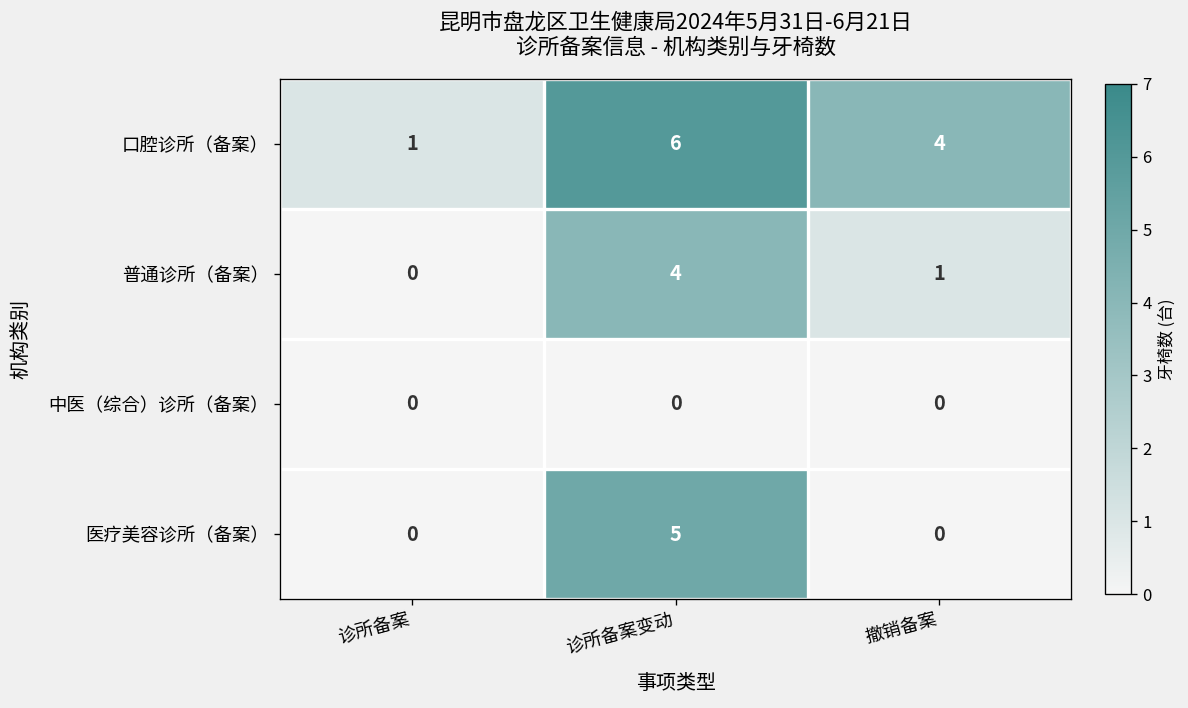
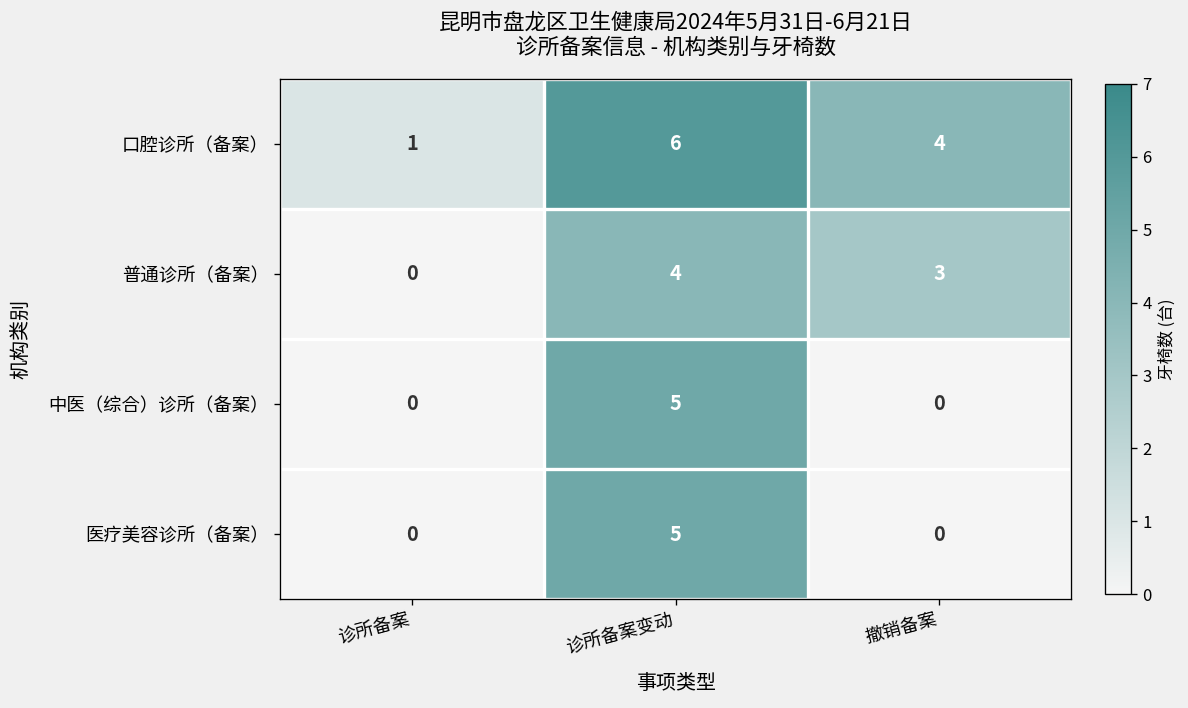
  {
    "口腔诊所（备案）": {
      "诊所备案": 1,
      "诊所备案变动": 6,
      "撤销备案": 4
    },
    "普通诊所（备案）": {
      "诊所备案": 0,
      "诊所备案变动": 4,
-     "撤销备案": 1
+     "撤销备案": 3
    },
    "中医（综合）诊所（备案）": {
      "诊所备案": 0,
-     "诊所备案变动": 0,
+     "诊所备案变动": 5,
      "撤销备案": 0
    },
    "医疗美容诊所（备案）": {
      "诊所备案": 0,
      "诊所备案变动": 5,
      "撤销备案": 0
    }
  }
